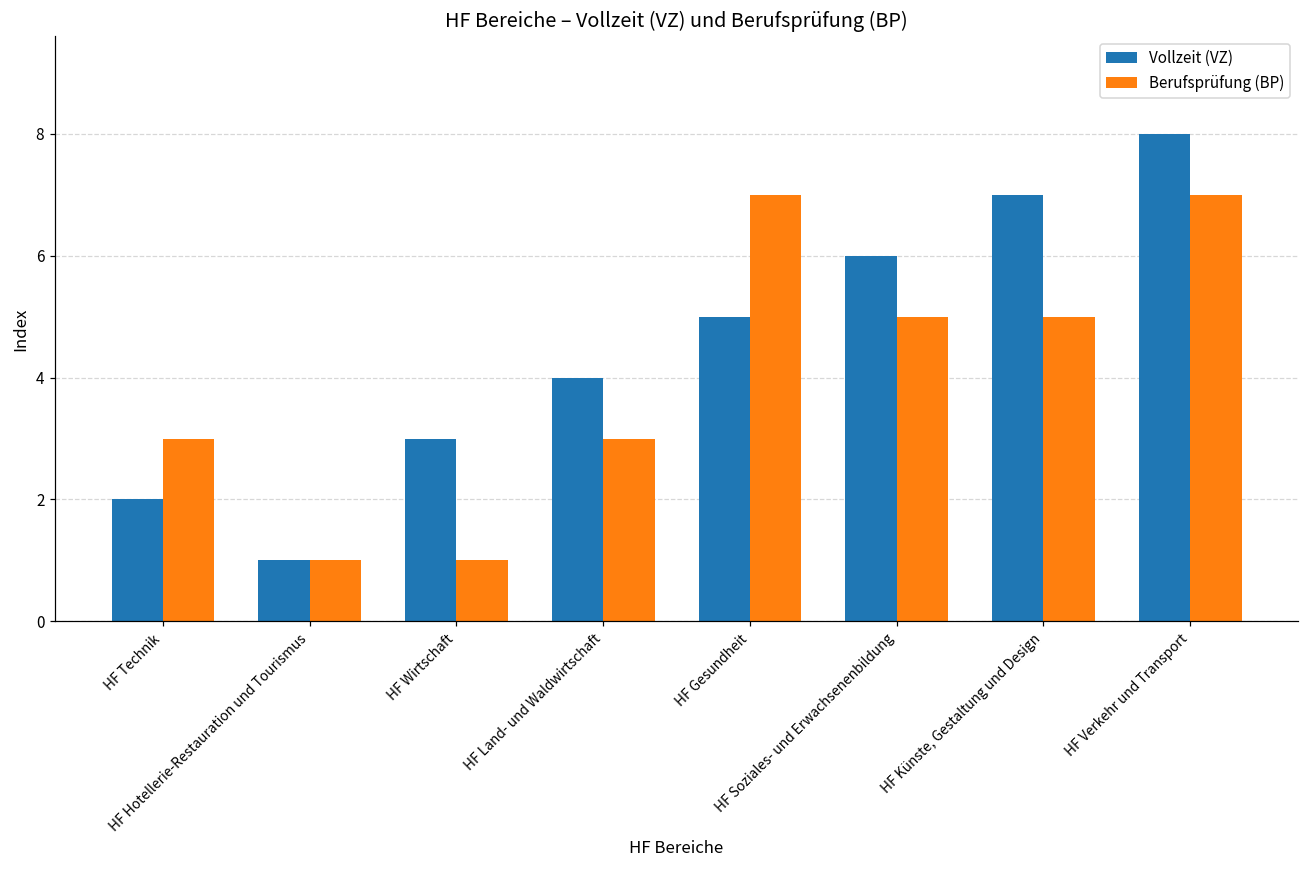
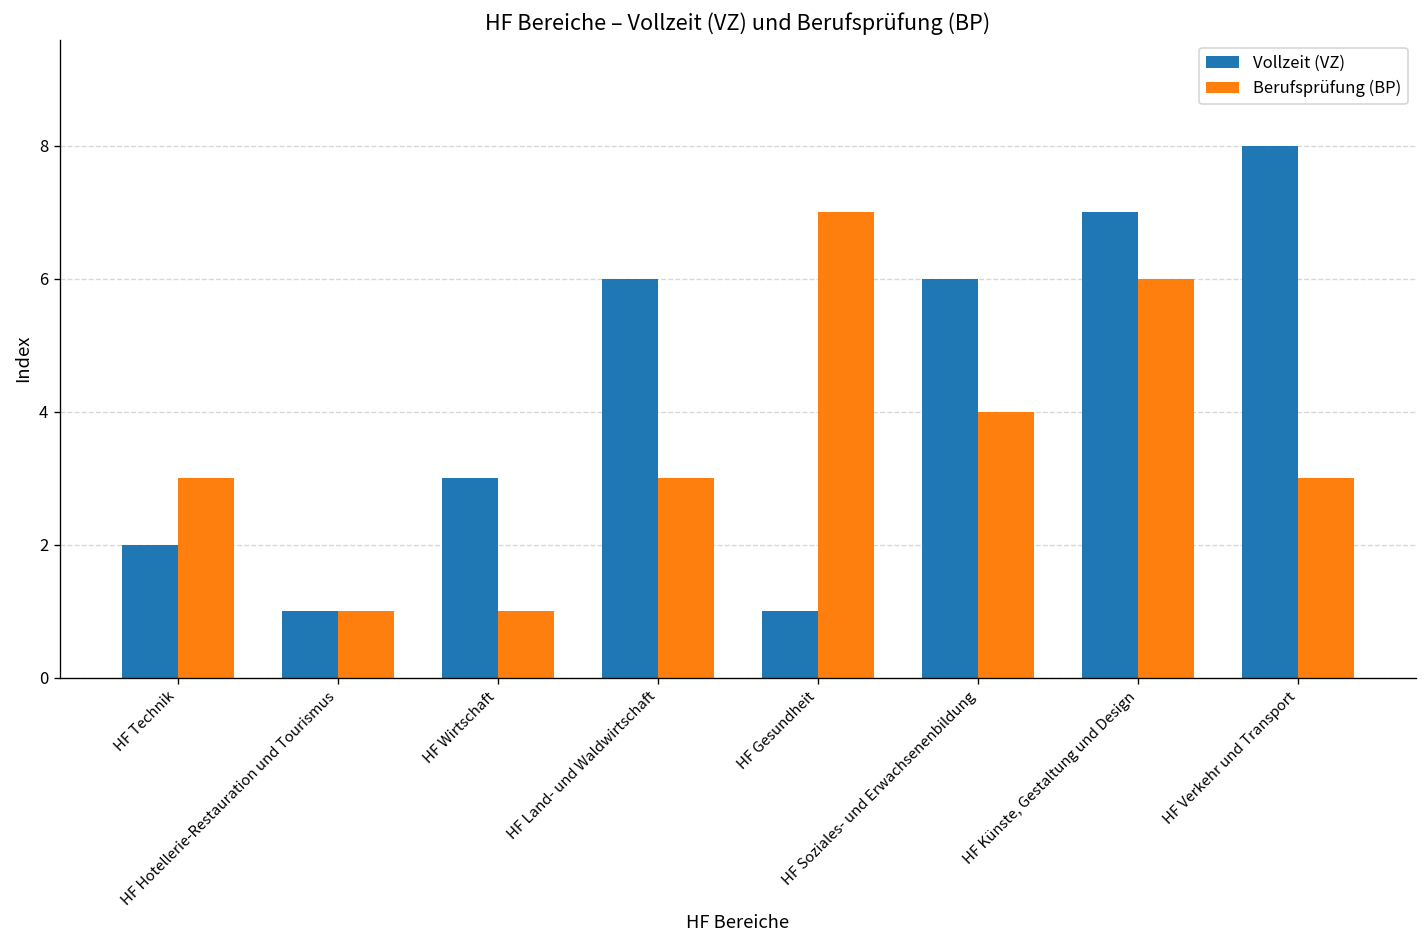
  {
    "Vollzeit (VZ)": {
      "HF Technik": 2,
      "HF Hotellerie-Restauration und Tourismus": 1,
      "HF Wirtschaft": 3,
-     "HF Land- und Waldwirtschaft": 4,
-     "HF Gesundheit": 5,
+     "HF Land- und Waldwirtschaft": 6,
+     "HF Gesundheit": 1,
      "HF Soziales- und Erwachsenenbildung": 6,
      "HF Künste, Gestaltung und Design": 7,
      "HF Verkehr und Transport": 8
    },
    "Berufsprüfung (BP)": {
      "HF Technik": 3,
      "HF Hotellerie-Restauration und Tourismus": 1,
      "HF Wirtschaft": 1,
      "HF Land- und Waldwirtschaft": 3,
      "HF Gesundheit": 7,
-     "HF Soziales- und Erwachsenenbildung": 5,
-     "HF Künste, Gestaltung und Design": 5,
-     "HF Verkehr und Transport": 7
+     "HF Soziales- und Erwachsenenbildung": 4,
+     "HF Künste, Gestaltung und Design": 6,
+     "HF Verkehr und Transport": 3
    }
  }
